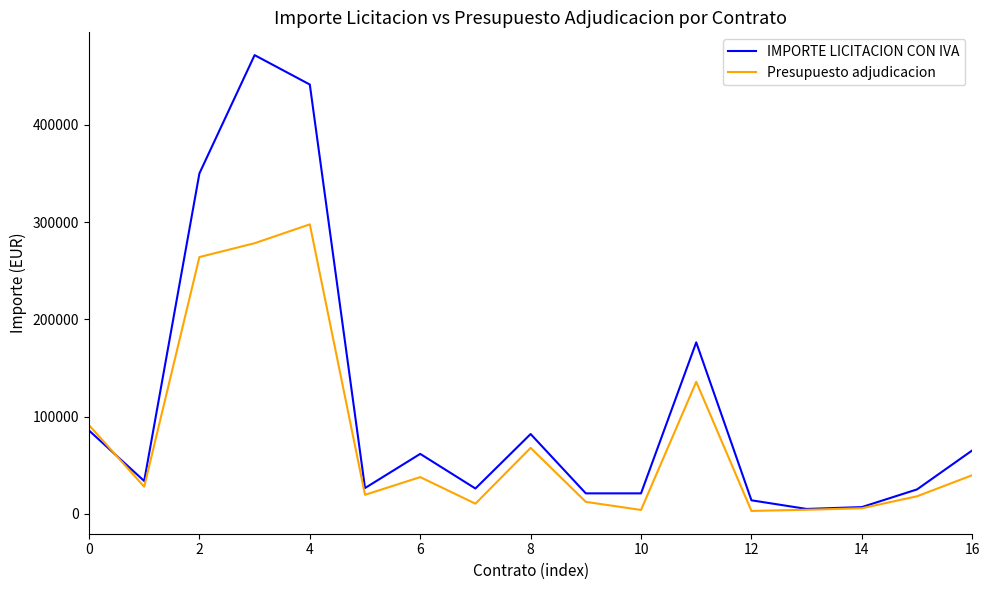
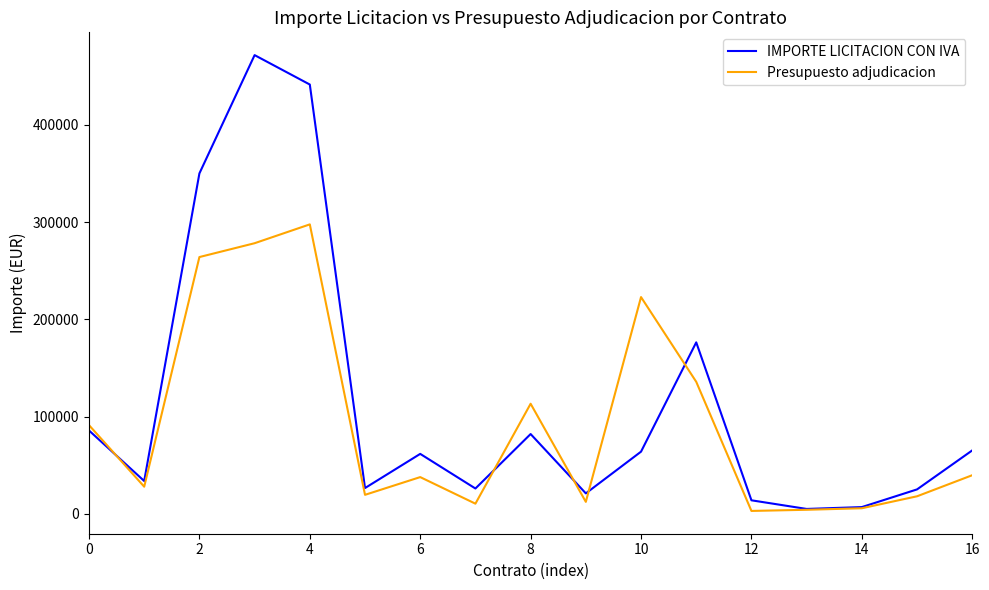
  {
    "IMPORTE LICITACION CON IVA": {
      "0": 90000,
      "2": 350000,
      "4": 440000,
      "6": 60000,
      "8": 80000,
-     "10": 20000,
+     "10": 60000,
      "12": 10000,
      "16": 70000
    },
    "Presupuesto adjudicacion": {
      "0": 90000,
      "2": 260000,
      "4": 300000,
      "6": 40000,
-     "8": 70000,
-     "10": 0,
+     "8": 110000,
+     "10": 220000,
      "12": 0,
      "16": 40000
    }
  }
